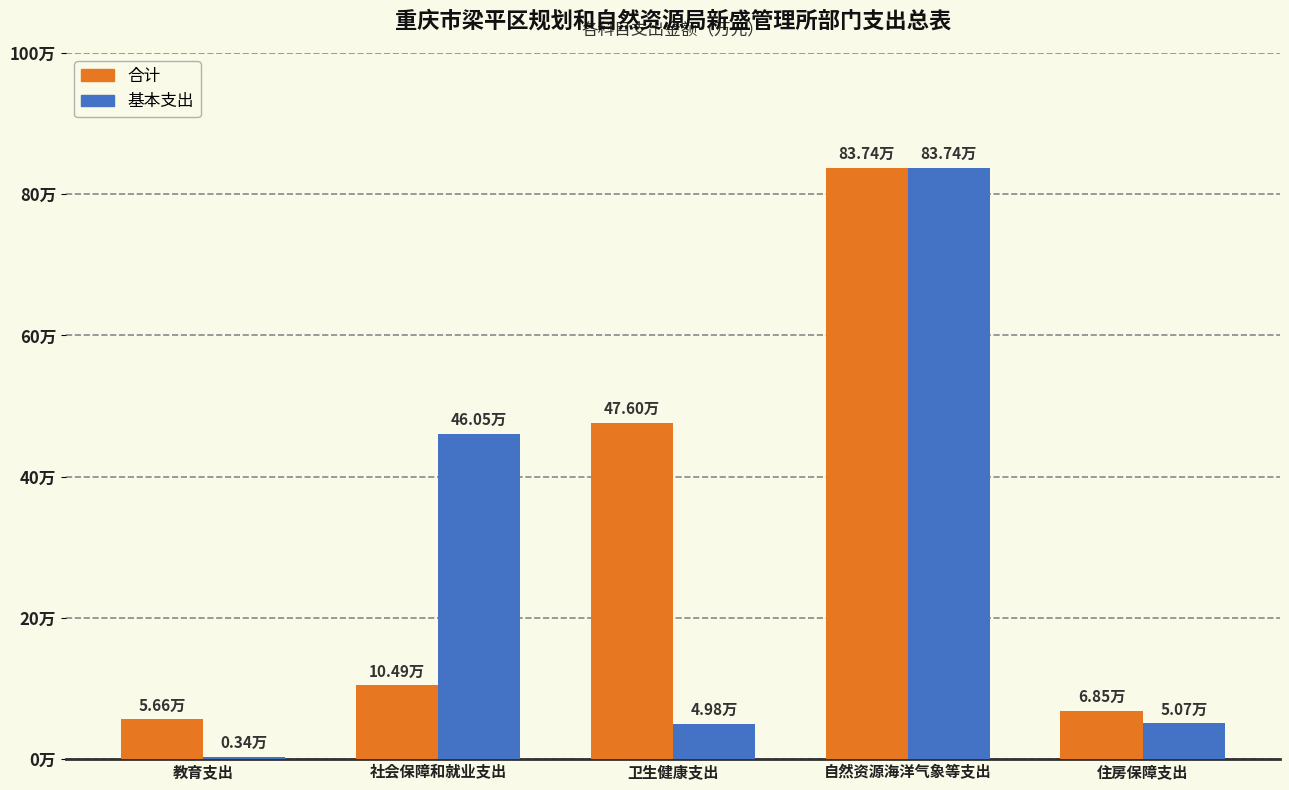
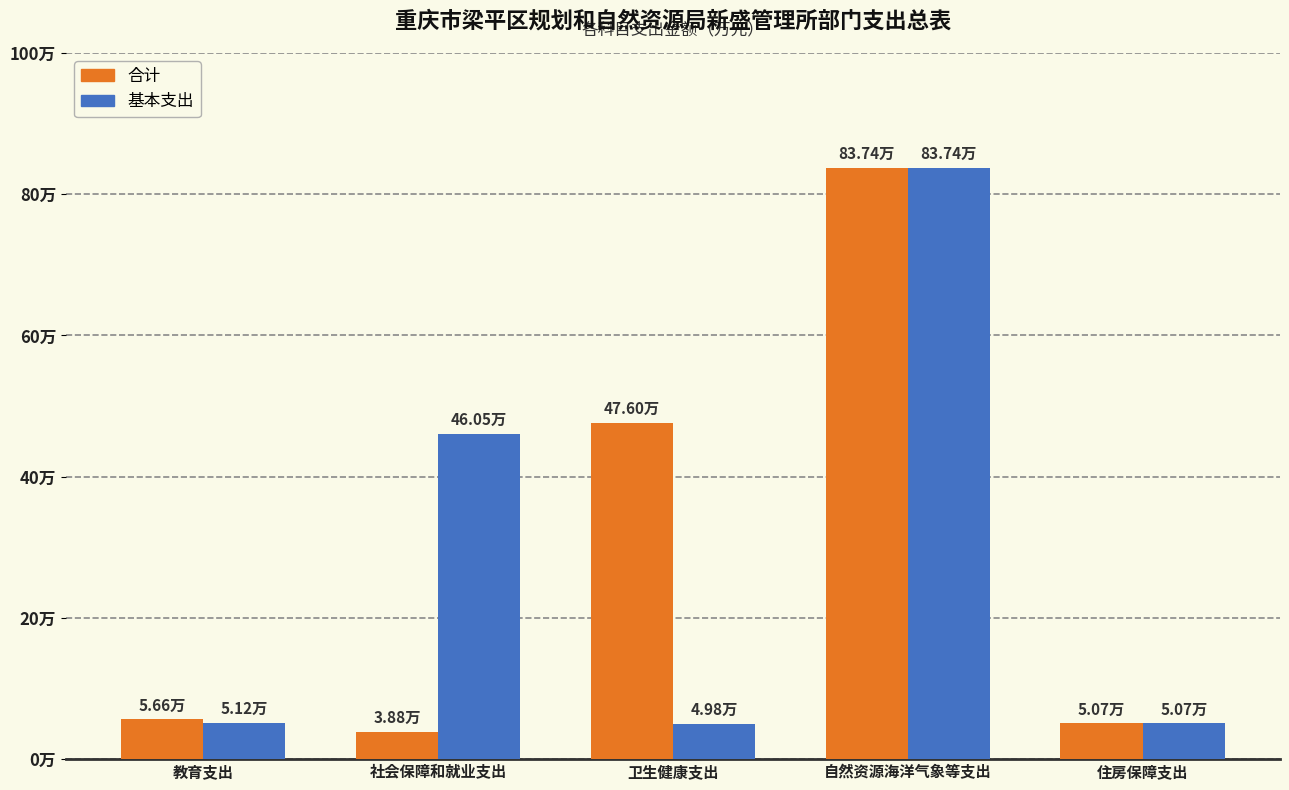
  {
    "合计": {
      "教育支出": "5.66万",
-     "社会保障和就业支出": "10.49万",
+     "社会保障和就业支出": "3.88万",
      "卫生健康支出": "47.60万",
      "自然资源海洋气象等支出": "83.74万",
-     "住房保障支出": "6.85万"
+     "住房保障支出": "5.07万"
    },
    "基本支出": {
-     "教育支出": "0.34万",
+     "教育支出": "5.12万",
      "社会保障和就业支出": "46.05万",
      "卫生健康支出": "4.98万",
      "自然资源海洋气象等支出": "83.74万",
      "住房保障支出": "5.07万"
    }
  }
